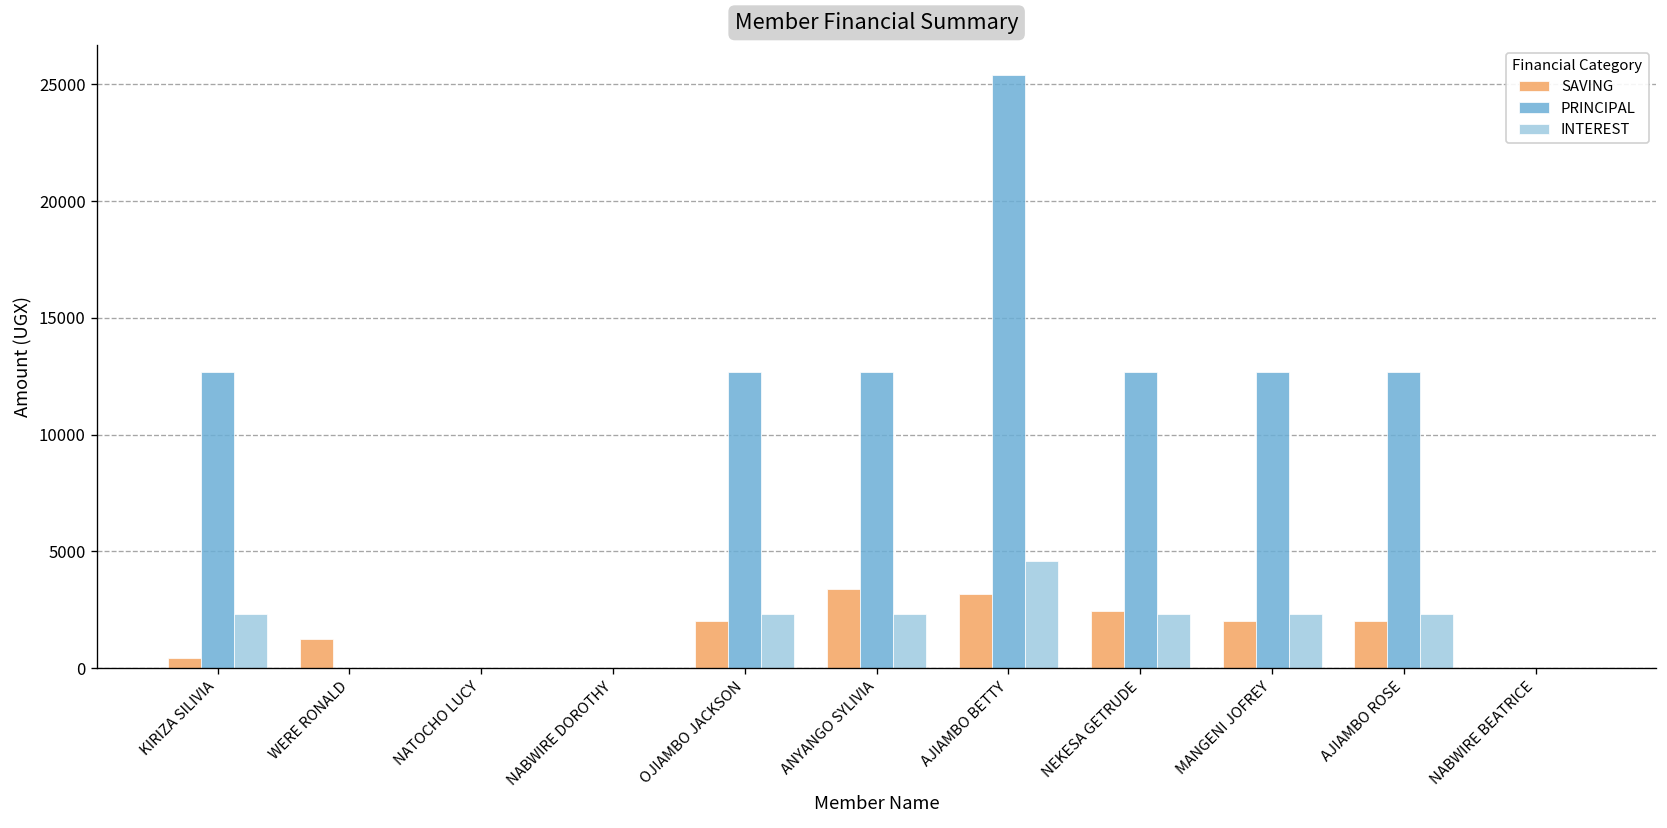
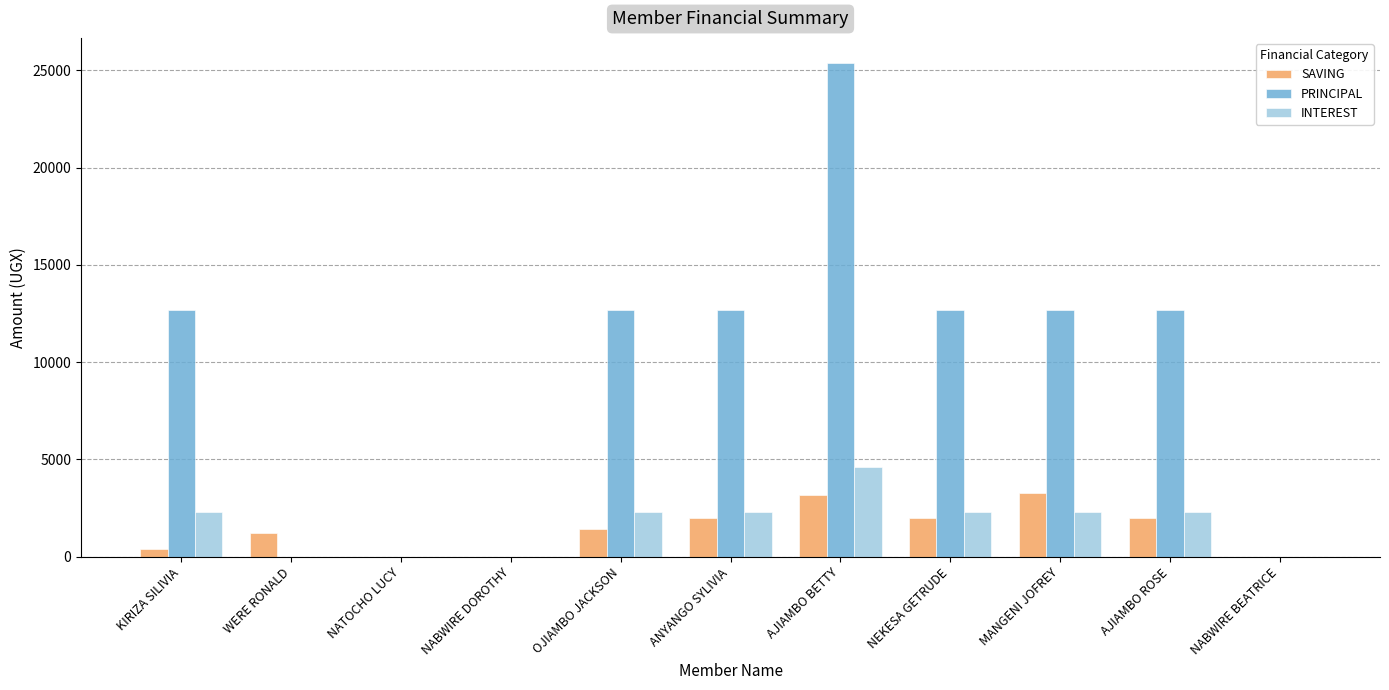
  {
    "SAVING": {
      "KIRIZA SILIVIA": 400,
      "WERE RONALD": 1200,
      "NATOCHO LUCY": 0,
      "NABWIRE DOROTHY": 0,
-     "OJIAMBO JACKSON": 2000,
-     "ANYANGO SYLIVIA": 3400,
+     "OJIAMBO JACKSON": 1400,
+     "ANYANGO SYLIVIA": 2000,
      "AJIAMBO BETTY": 3200,
-     "NEKESA GETRUDE": 2400,
-     "MANGENI JOFREY": 2000,
+     "NEKESA GETRUDE": 2000,
+     "MANGENI JOFREY": 3200,
      "AJIAMBO ROSE": 2000,
      "NABWIRE BEATRICE": 0
    }
  }
